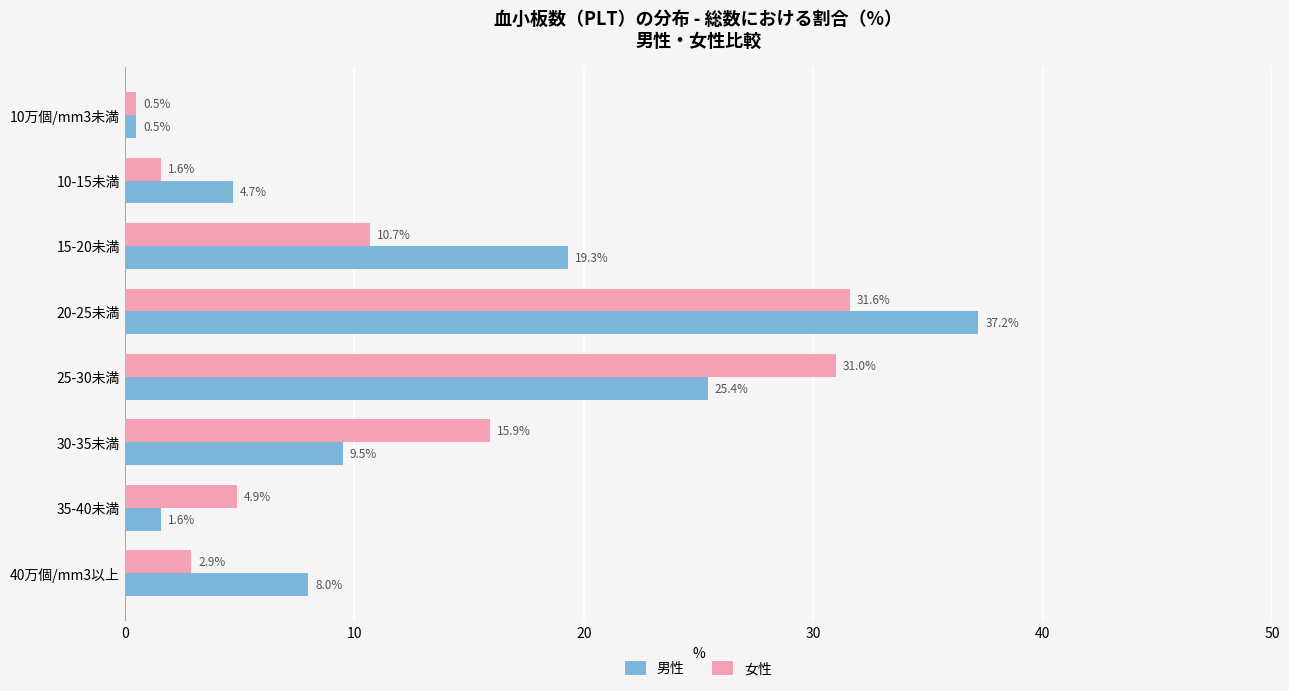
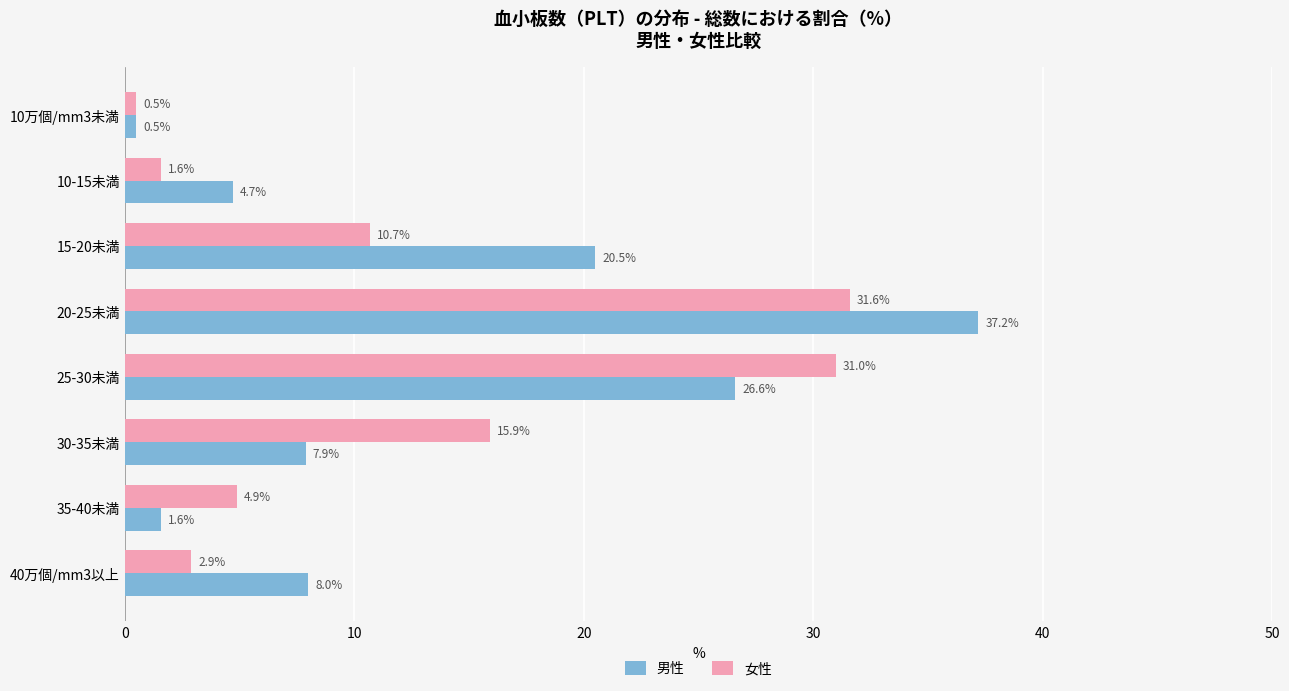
  {
    "男性": {
      "10万個/mm3未満": "0.5%",
      "10-15未満": "4.7%",
-     "15-20未満": "19.3%",
+     "15-20未満": "20.5%",
      "20-25未満": "37.2%",
-     "25-30未満": "25.4%",
-     "30-35未満": "9.5%",
+     "25-30未満": "26.6%",
+     "30-35未満": "7.9%",
      "35-40未満": "1.6%",
      "40万個/mm3以上": "8.0%"
    },
    "女性": {
      "10万個/mm3未満": "0.5%",
      "10-15未満": "1.6%",
      "15-20未満": "10.7%",
      "20-25未満": "31.6%",
      "25-30未満": "31.0%",
      "30-35未満": "15.9%",
      "35-40未満": "4.9%",
      "40万個/mm3以上": "2.9%"
    }
  }
